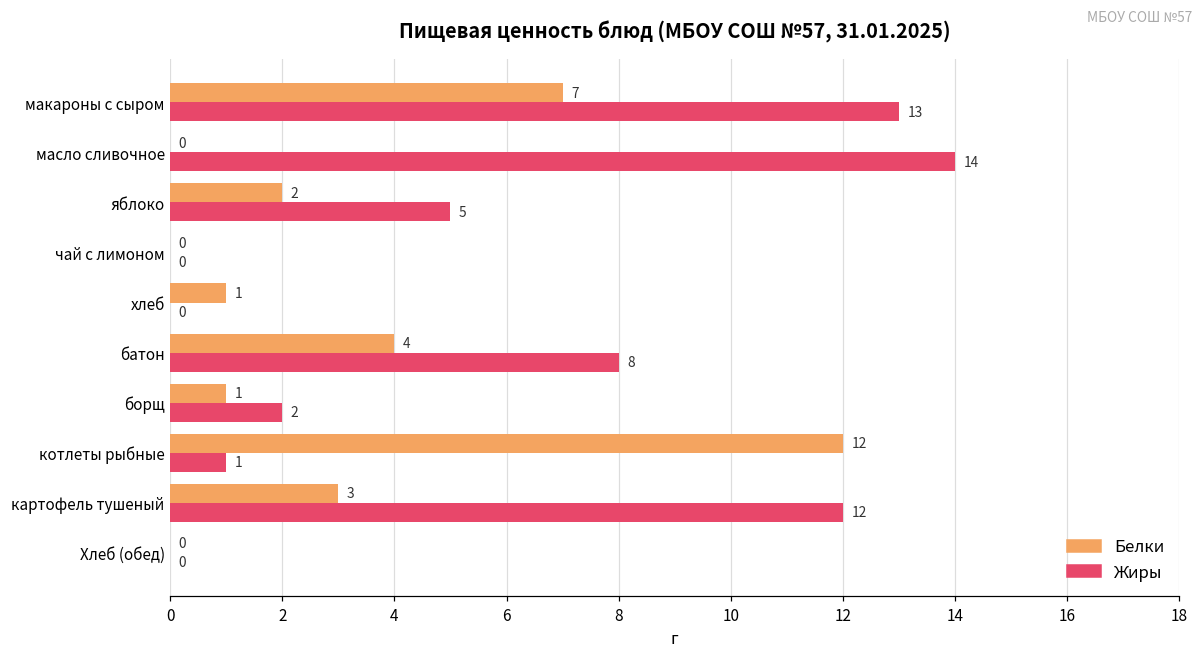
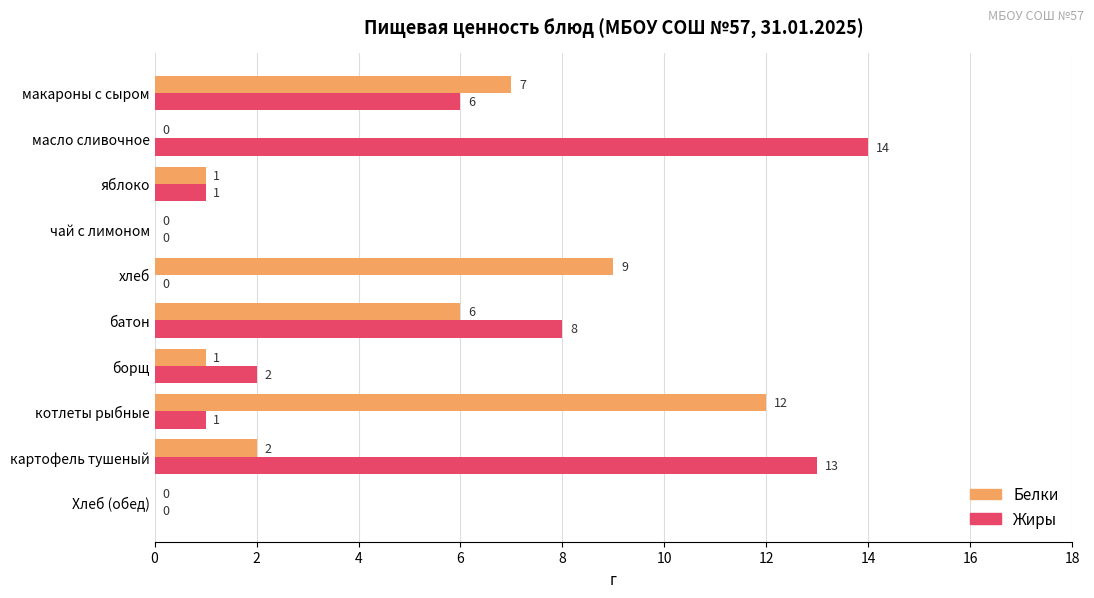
  {
    "Белки": {
      "макароны с сыром": 7,
      "масло сливочное": 0,
-     "яблоко": 2,
+     "яблоко": 1,
      "чай с лимоном": 0,
-     "хлеб": 1,
-     "батон": 4,
+     "хлеб": 9,
+     "батон": 6,
      "борщ": 1,
      "котлеты рыбные": 12,
-     "картофель тушеный": 3,
+     "картофель тушеный": 2,
      "Хлеб (обед)": 0
    },
    "Жиры": {
-     "макароны с сыром": 13,
+     "макароны с сыром": 6,
      "масло сливочное": 14,
-     "яблоко": 5,
+     "яблоко": 1,
      "чай с лимоном": 0,
      "хлеб": 0,
      "батон": 8,
      "борщ": 2,
      "котлеты рыбные": 1,
-     "картофель тушеный": 12,
+     "картофель тушеный": 13,
      "Хлеб (обед)": 0
    }
  }
